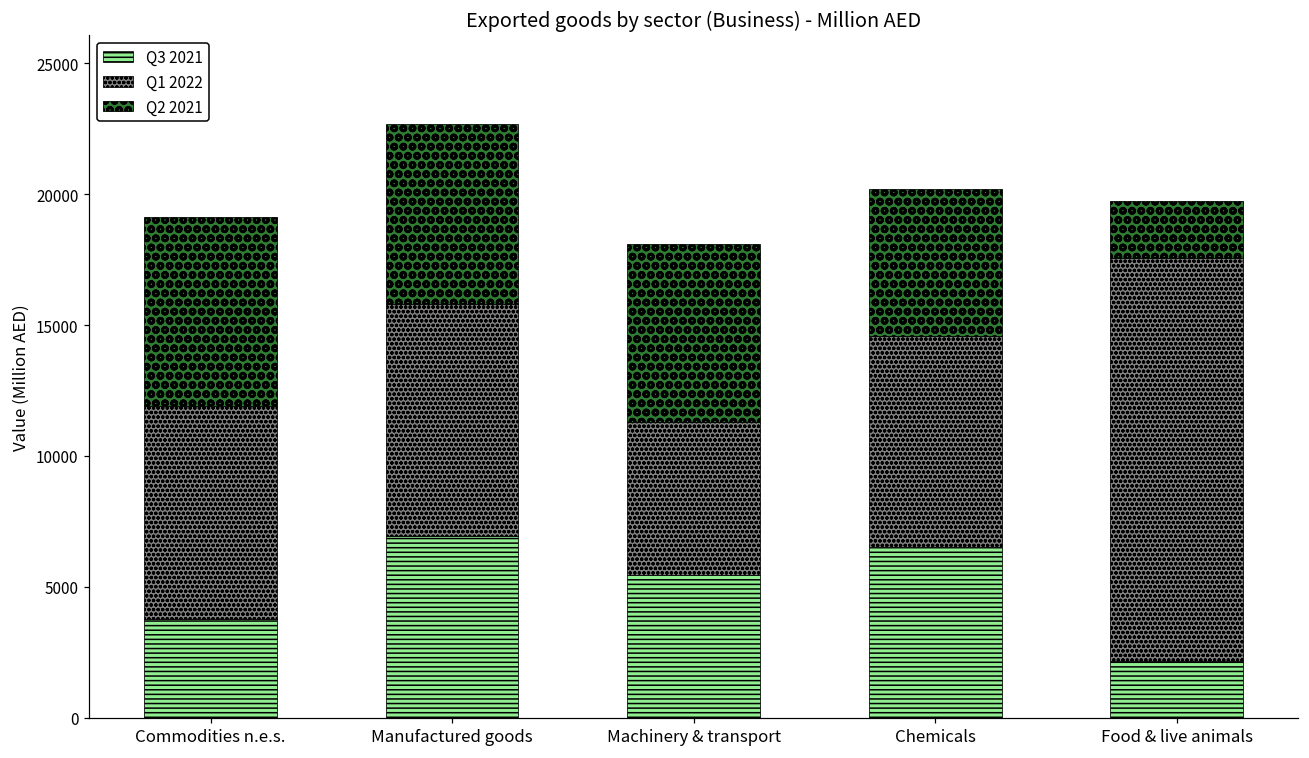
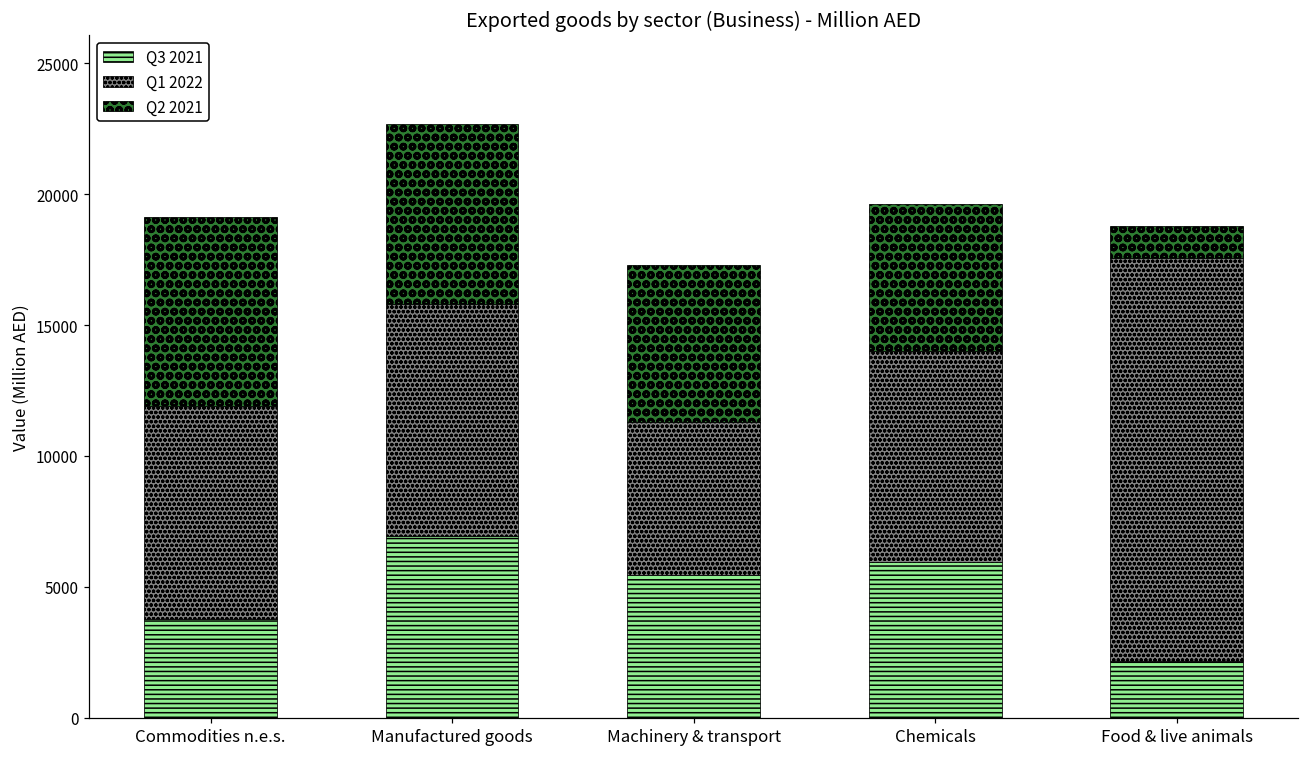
  {
    "Q3 2021": {
      "Commodities n.e.s.": 3800,
      "Manufactured goods": 6900,
      "Machinery & transport": 5500,
-     "Chemicals": 6500,
+     "Chemicals": 5900,
      "Food & live animals": 2200
    },
    "Q1 2022": {
      "Commodities n.e.s.": 8100,
      "Manufactured goods": 8900,
      "Machinery & transport": 5800,
      "Chemicals": 8100,
      "Food & live animals": 15400
    },
    "Q2 2021": {
      "Commodities n.e.s.": 7200,
      "Manufactured goods": 6900,
-     "Machinery & transport": 6800,
+     "Machinery & transport": 6000,
      "Chemicals": 5600,
-     "Food & live animals": 2200
+     "Food & live animals": 1200
    }
  }
